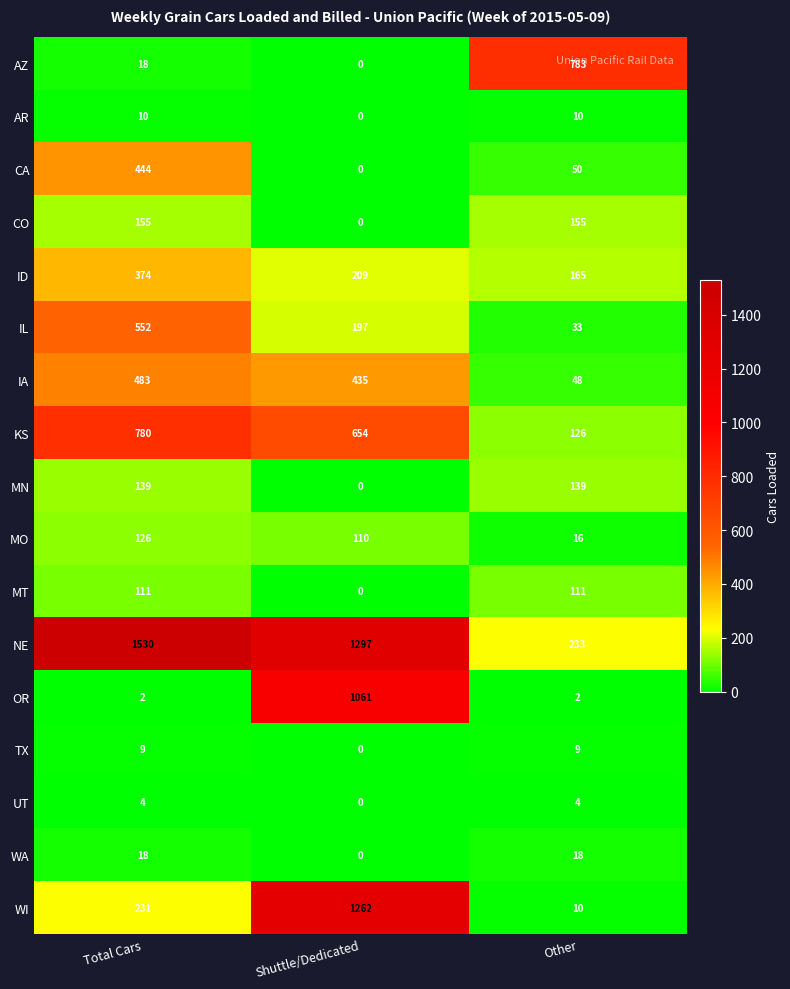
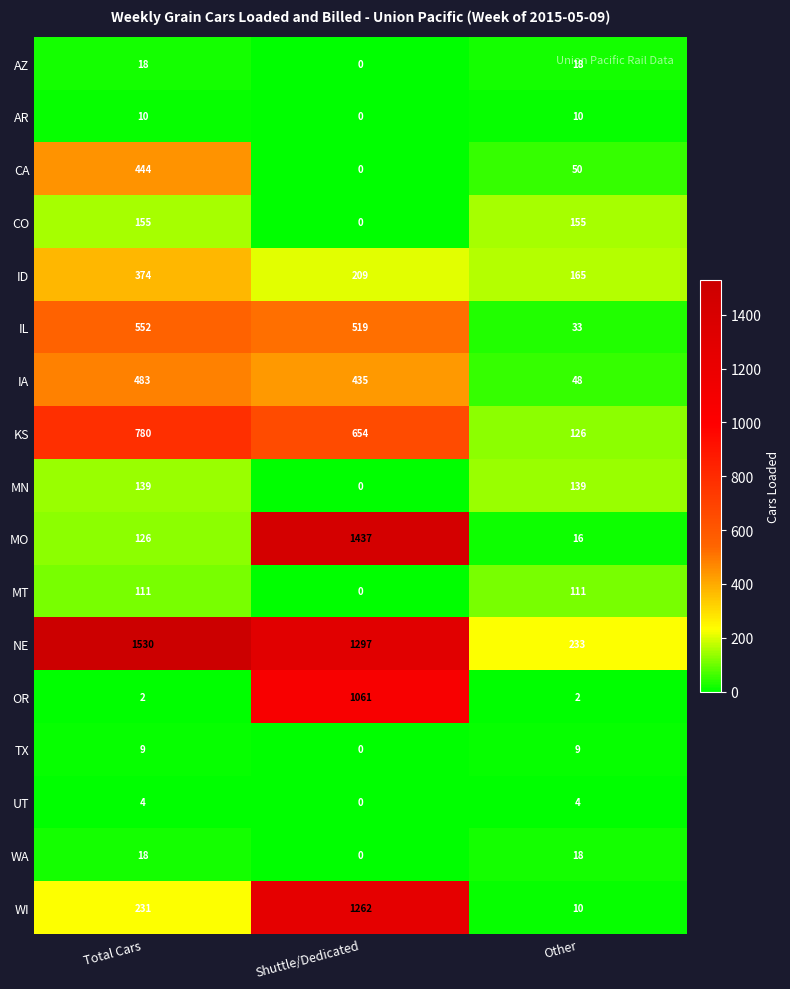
  {
    "AZ": {
      "Total Cars": 18,
      "Shuttle/Dedicated": 0,
-     "Other": 783
+     "Other": 18
    },
    "AR": {
      "Total Cars": 10,
      "Shuttle/Dedicated": 0,
      "Other": 10
    },
    "CA": {
      "Total Cars": 444,
      "Shuttle/Dedicated": 0,
      "Other": 50
    },
    "CO": {
      "Total Cars": 155,
      "Shuttle/Dedicated": 0,
      "Other": 155
    },
    "ID": {
      "Total Cars": 374,
      "Shuttle/Dedicated": 209,
      "Other": 165
    },
    "IL": {
      "Total Cars": 552,
-     "Shuttle/Dedicated": 197,
+     "Shuttle/Dedicated": 519,
      "Other": 33
    },
    "IA": {
      "Total Cars": 483,
      "Shuttle/Dedicated": 435,
      "Other": 48
    },
    "KS": {
      "Total Cars": 780,
      "Shuttle/Dedicated": 654,
      "Other": 126
    },
    "MN": {
      "Total Cars": 139,
      "Shuttle/Dedicated": 0,
      "Other": 139
    },
    "MO": {
      "Total Cars": 126,
-     "Shuttle/Dedicated": 110,
+     "Shuttle/Dedicated": 1437,
      "Other": 16
    },
    "MT": {
      "Total Cars": 111,
      "Shuttle/Dedicated": 0,
      "Other": 111
    },
    "NE": {
      "Total Cars": 1530,
      "Shuttle/Dedicated": 1297,
      "Other": 233
    },
    "OR": {
      "Total Cars": 2,
      "Shuttle/Dedicated": 1061,
      "Other": 2
    },
    "TX": {
      "Total Cars": 9,
      "Shuttle/Dedicated": 0,
      "Other": 9
    },
    "UT": {
      "Total Cars": 4,
      "Shuttle/Dedicated": 0,
      "Other": 4
    },
    "WA": {
      "Total Cars": 18,
      "Shuttle/Dedicated": 0,
      "Other": 18
    },
    "WI": {
      "Total Cars": 231,
      "Shuttle/Dedicated": 1262,
      "Other": 10
    }
  }
